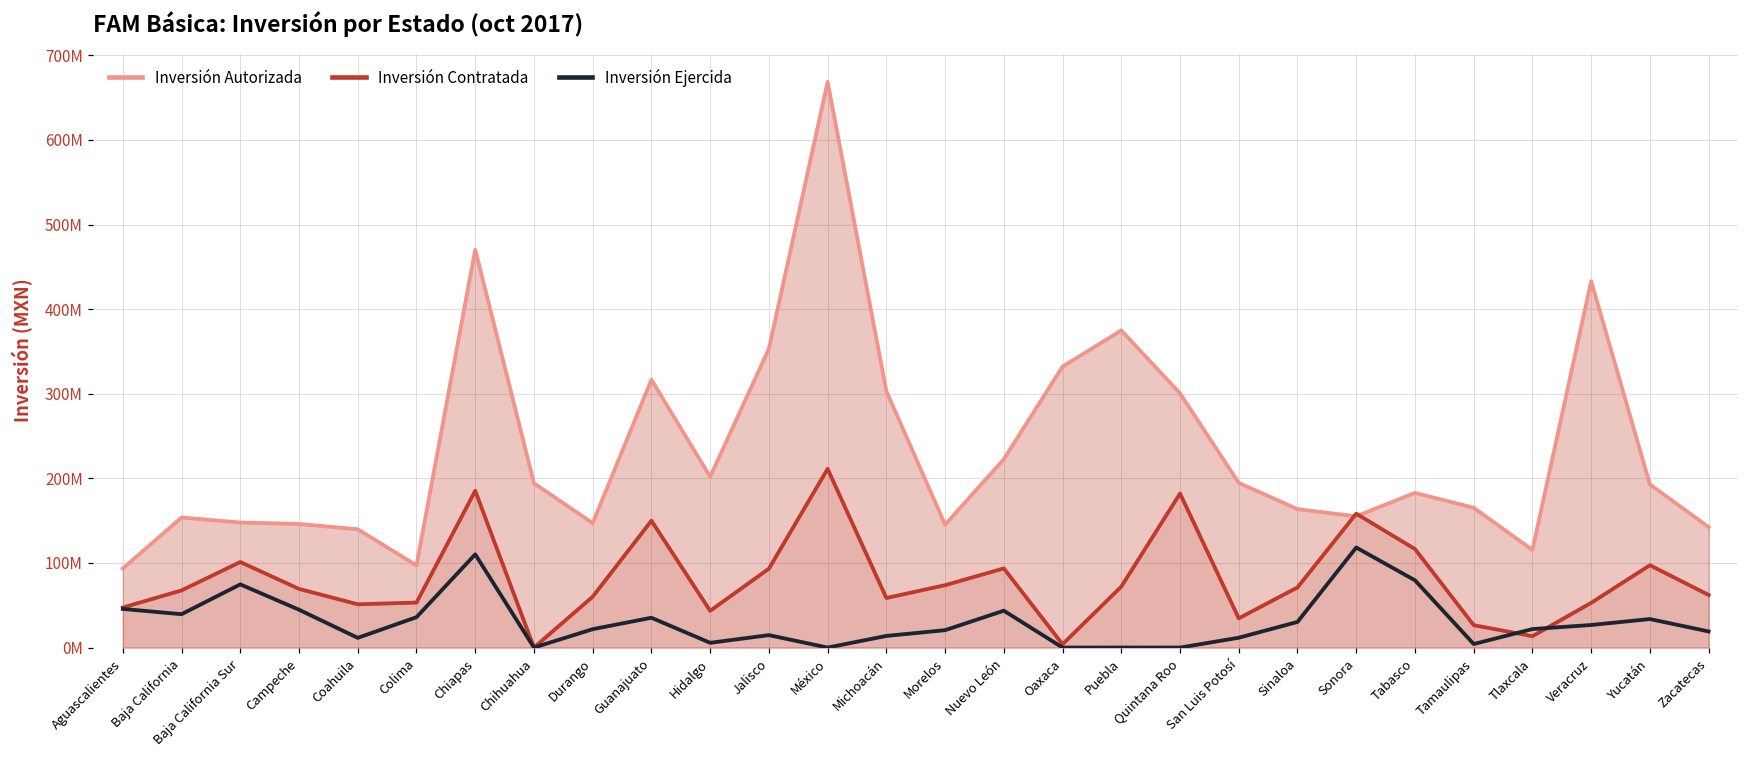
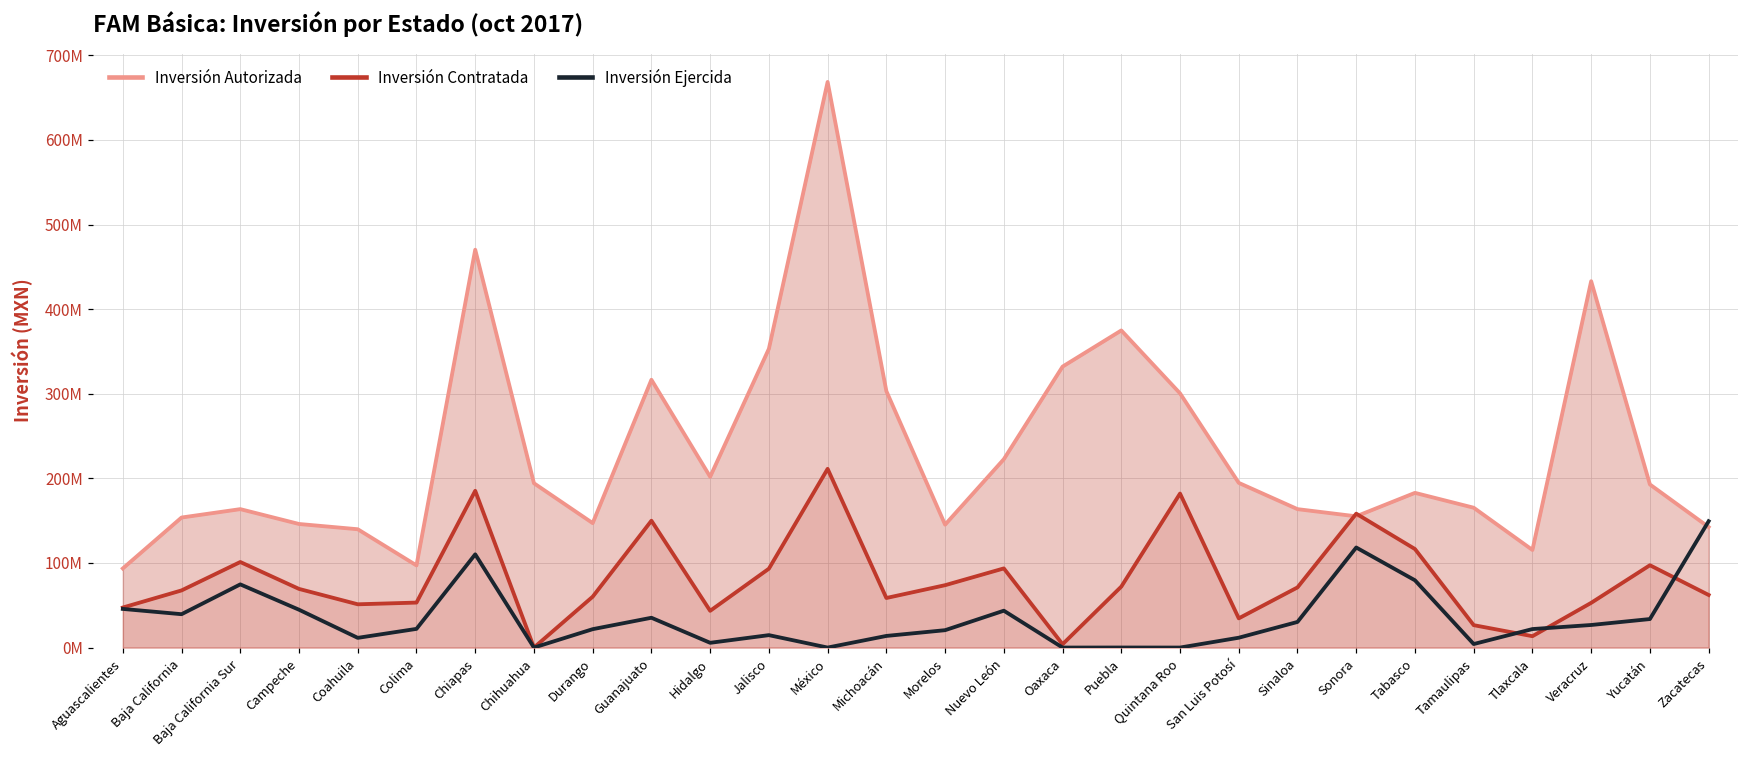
  {
    "Inversión Autorizada": {
-     "Baja California Sur": 150000000
+     "Baja California Sur": 160000000
    },
    "Inversión Ejercida": {
      "Baja California": 40000000,
      "Baja California Sur": 70000000,
      "Campeche": 40000000,
      "Coahuila": 10000000,
-     "Colima": 40000000,
+     "Colima": 20000000,
      "Chiapas": 110000000,
      "Durango": 20000000,
      "Guanajuato": 40000000,
      "Hidalgo": 10000000,
      "Jalisco": 10000000,
      "México": 0,
      "Michoacán": 10000000,
      "Morelos": 20000000,
      "Nuevo León": 40000000,
      "Oaxaca": 0,
      "Puebla": 0,
      "Quintana Roo": 0,
      "San Luis Potosí": 10000000,
      "Sinaloa": 30000000,
      "Sonora": 120000000,
      "Tabasco": 80000000,
      "Tamaulipas": 0,
      "Tlaxcala": 20000000,
      "Veracruz": 30000000,
      "Yucatán": 30000000,
-     "Zacatecas": 20000000
+     "Zacatecas": 150000000
    }
  }
